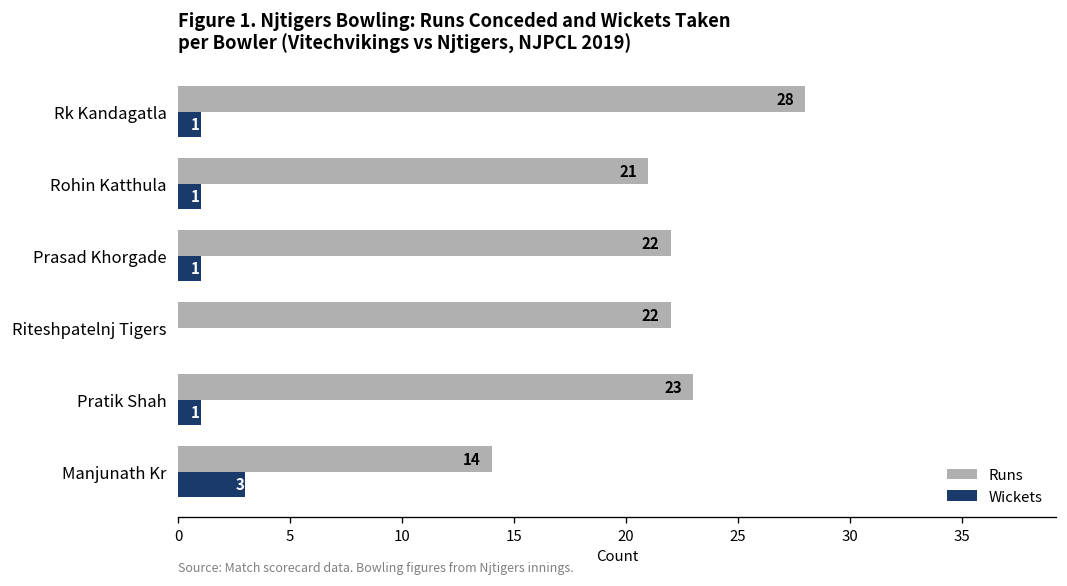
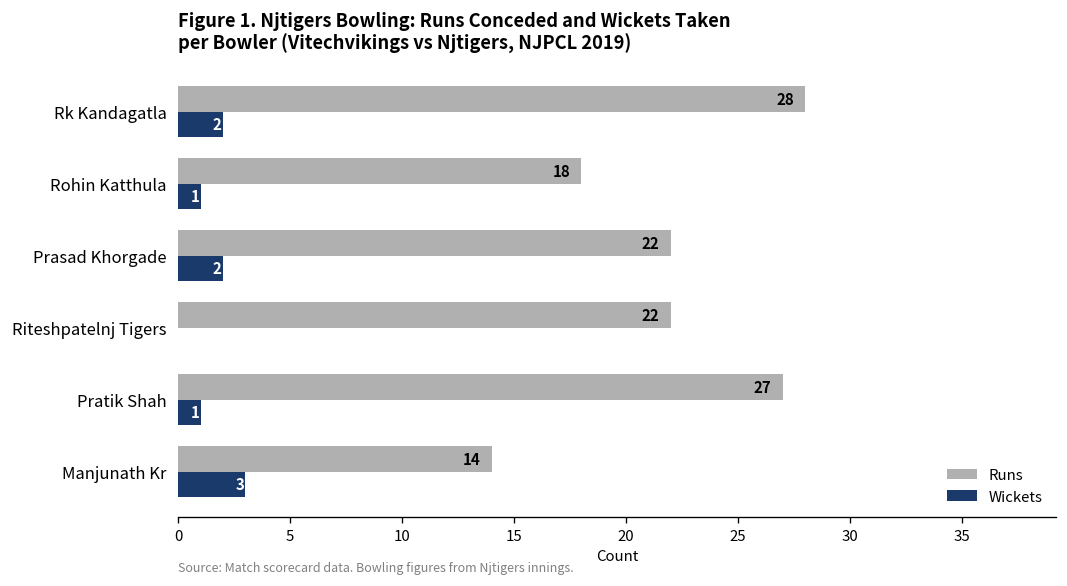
  {
    "Runs": {
      "Rk Kandagatla": 28,
-     "Rohin Katthula": 21,
+     "Rohin Katthula": 18,
      "Prasad Khorgade": 22,
      "Riteshpatelnj Tigers": 22,
-     "Pratik Shah": 23,
+     "Pratik Shah": 27,
      "Manjunath Kr": 14
    },
    "Wickets": {
-     "Rk Kandagatla": 1,
+     "Rk Kandagatla": 2,
      "Rohin Katthula": 1,
-     "Prasad Khorgade": 1,
+     "Prasad Khorgade": 2,
      "Pratik Shah": 1,
      "Manjunath Kr": 3
    }
  }
